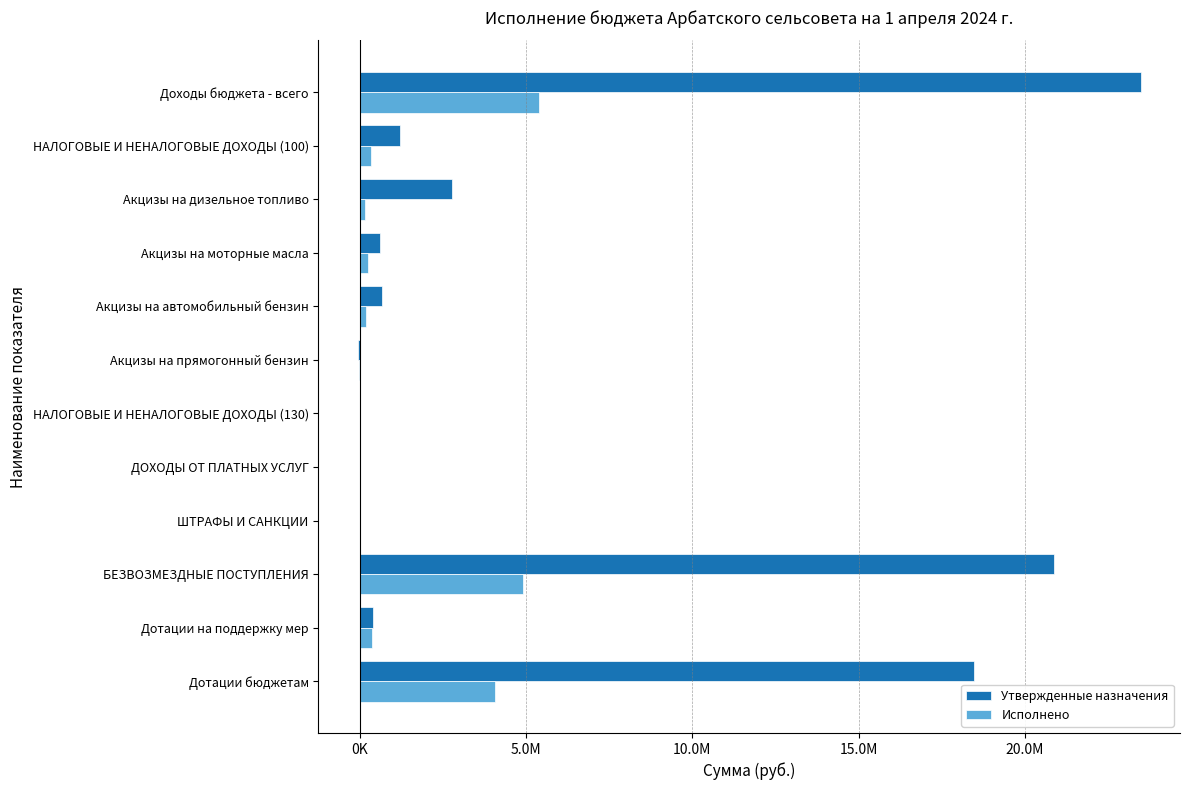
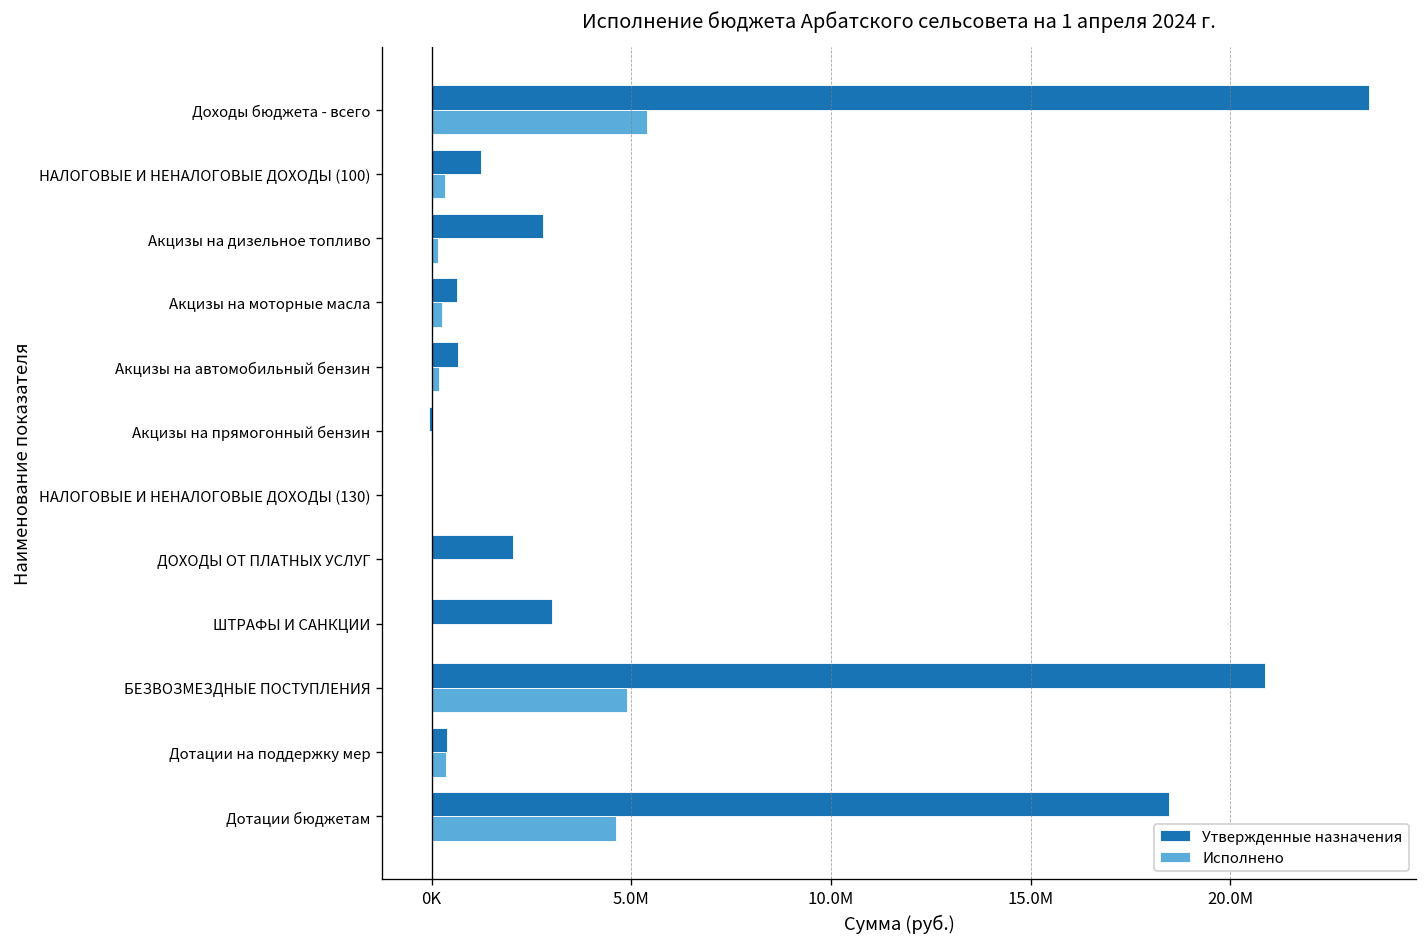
  {
    "Утвержденные назначения": {
      "Доходы бюджета - всего": 23500000,
      "НАЛОГОВЫЕ И НЕНАЛОГОВЫЕ ДОХОДЫ (100)": 1200000,
      "Акцизы на дизельное топливо": 2800000,
      "Акцизы на моторные масла": 600000,
      "Акцизы на автомобильный бензин": 700000,
-     "ДОХОДЫ ОТ ПЛАТНЫХ УСЛУГ": 0,
-     "ШТРАФЫ И САНКЦИИ": 0,
+     "ДОХОДЫ ОТ ПЛАТНЫХ УСЛУГ": 2000000,
+     "ШТРАФЫ И САНКЦИИ": 3000000,
      "БЕЗВОЗМЕЗДНЫЕ ПОСТУПЛЕНИЯ": 20900000,
      "Дотации на поддержку мер": 400000,
      "Дотации бюджетам": 18500000
    },
    "Исполнено": {
      "Доходы бюджета - всего": 5400000,
      "НАЛОГОВЫЕ И НЕНАЛОГОВЫЕ ДОХОДЫ (100)": 300000,
      "Акцизы на дизельное топливо": 200000,
      "Акцизы на моторные масла": 300000,
      "Акцизы на автомобильный бензин": 200000,
      "НАЛОГОВЫЕ И НЕНАЛОГОВЫЕ ДОХОДЫ (130)": 0,
      "ДОХОДЫ ОТ ПЛАТНЫХ УСЛУГ": 0,
      "ШТРАФЫ И САНКЦИИ": 0,
      "БЕЗВОЗМЕЗДНЫЕ ПОСТУПЛЕНИЯ": 4900000,
      "Дотации на поддержку мер": 400000,
-     "Дотации бюджетам": 4100000
+     "Дотации бюджетам": 4600000
    }
  }
